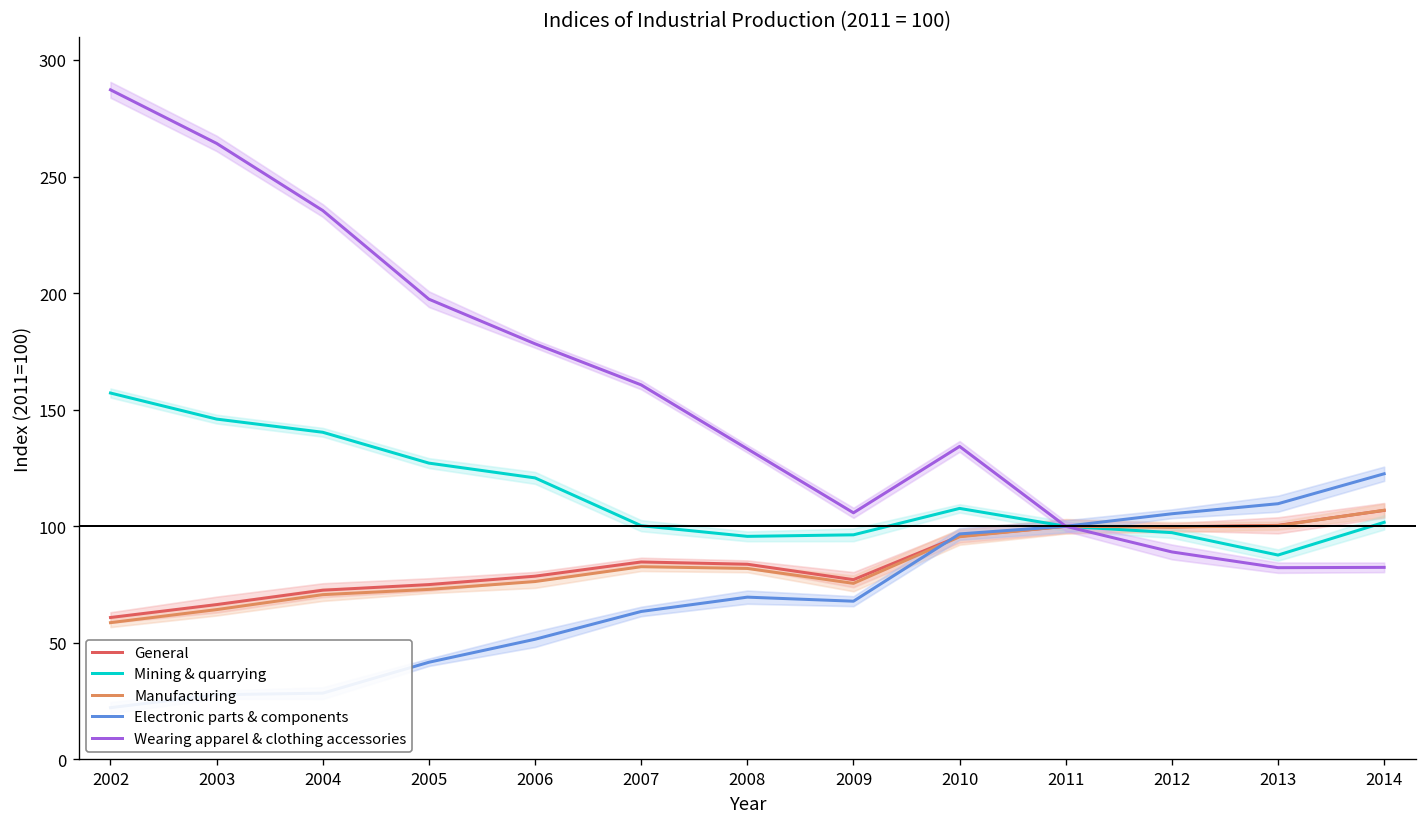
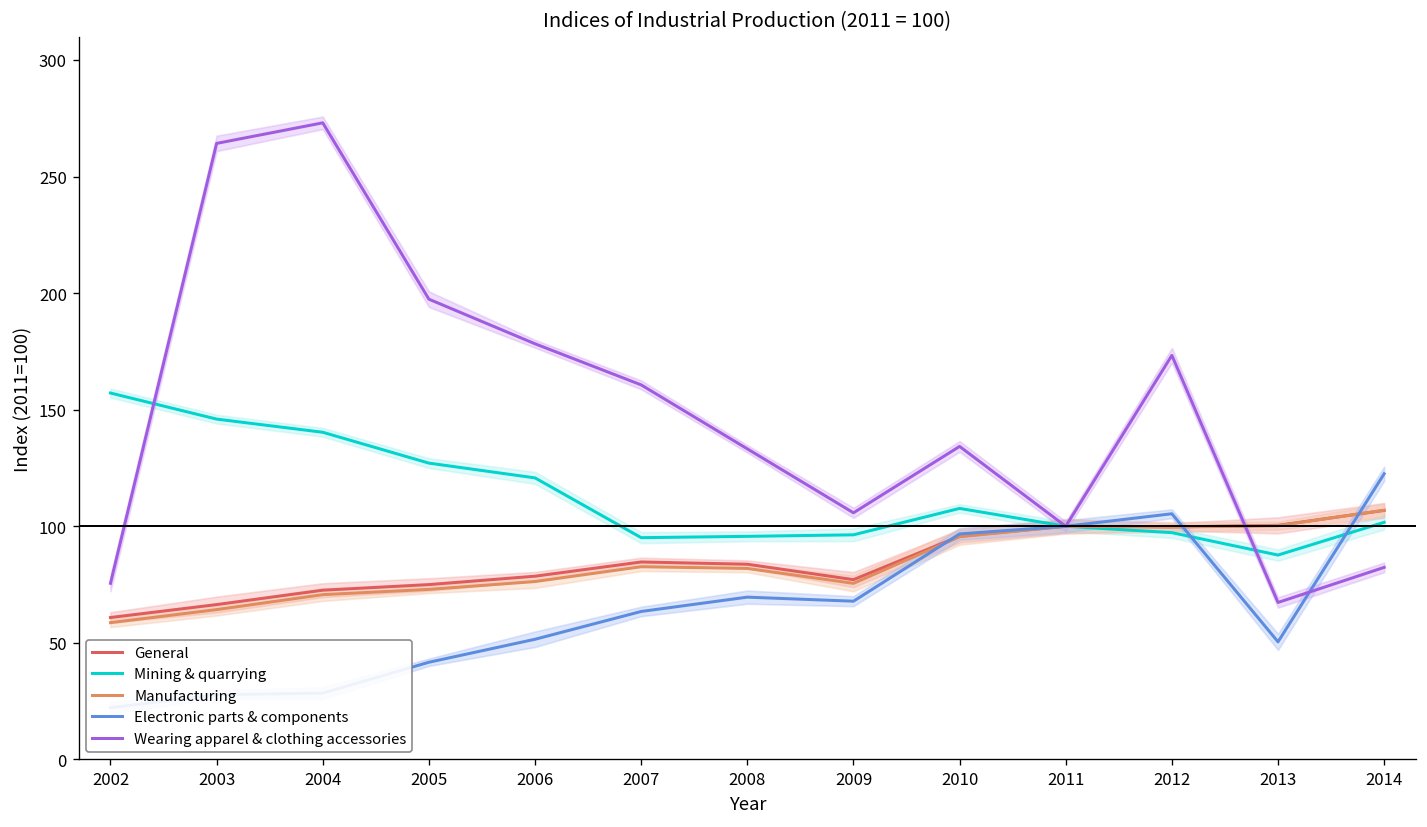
  {
    "Mining & quarrying": {
      "2002": 157,
      "2003": 146,
      "2004": 140,
      "2005": 127,
      "2006": 121,
-     "2007": 100,
+     "2007": 95,
      "2008": 96,
      "2009": 96,
      "2010": 108,
      "2012": 97,
      "2013": 88,
      "2014": 102
    },
    "Electronic parts & components": {
      "2005": 42,
      "2006": 52,
      "2007": 63,
      "2008": 70,
      "2009": 68,
      "2012": 105,
-     "2013": 110,
+     "2013": 50,
      "2014": 123
    },
    "Wearing apparel & clothing accessories": {
-     "2002": 287,
+     "2002": 76,
      "2003": 264,
-     "2004": 235,
+     "2004": 273,
      "2005": 197,
      "2006": 178,
      "2007": 161,
      "2008": 133,
      "2009": 106,
      "2010": 134,
-     "2012": 89,
-     "2013": 82,
+     "2012": 173,
+     "2013": 67,
      "2014": 82
    }
  }
